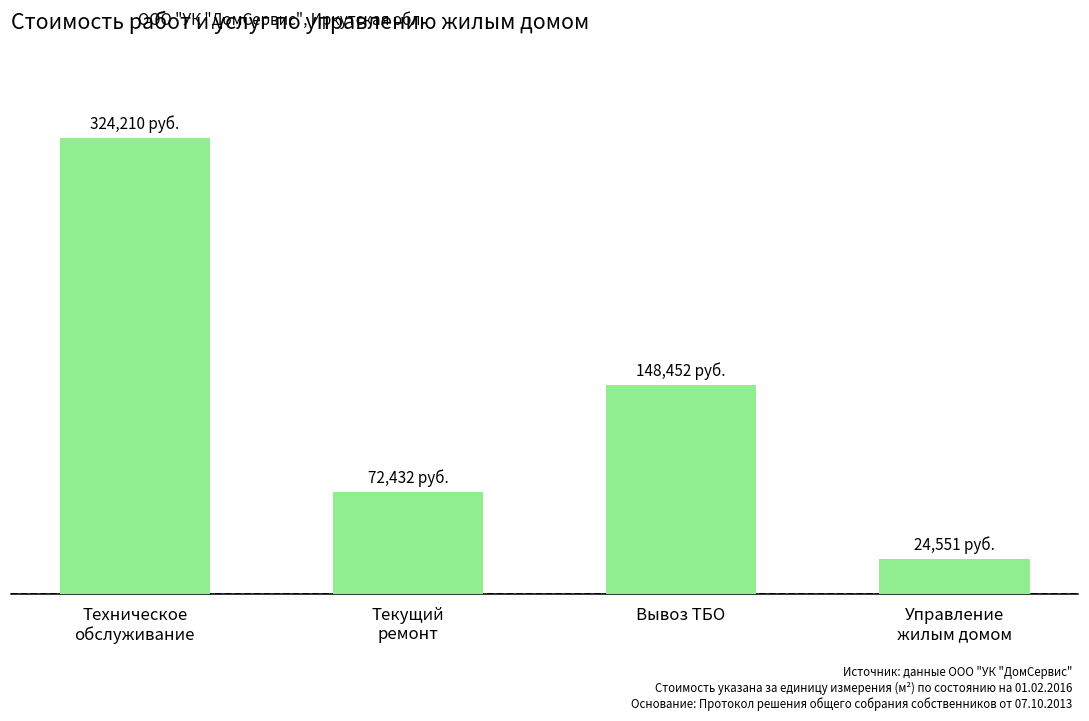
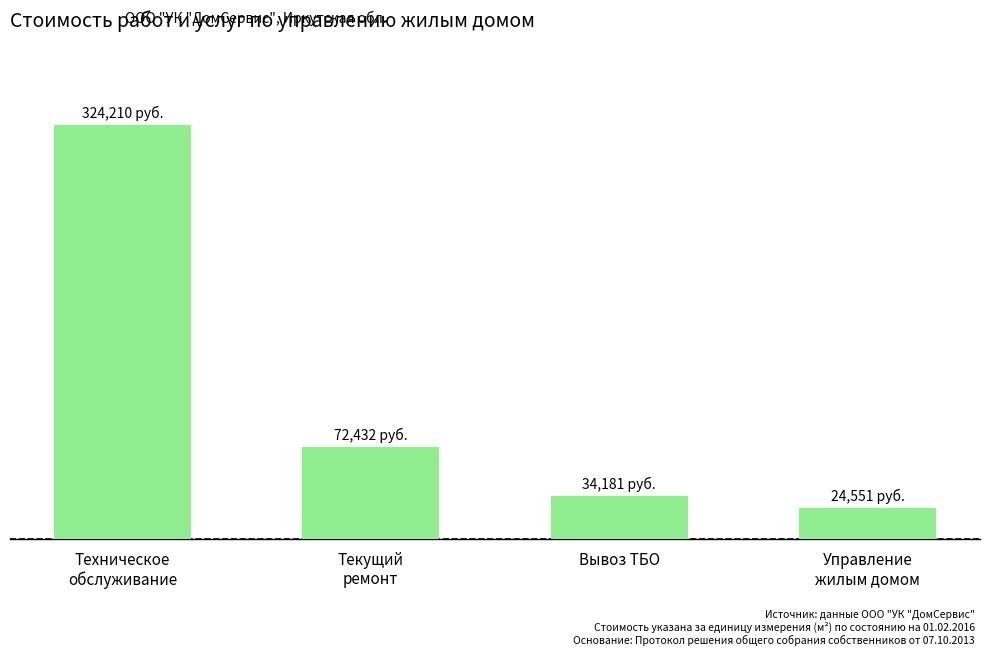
  {
    "Техническое обслуживание": "324,210",
    "Текущий ремонт": "72,432",
-   "Вывоз ТБО": "148,452",
+   "Вывоз ТБО": "34,181",
    "Управление жилым домом": "24,551"
  }
